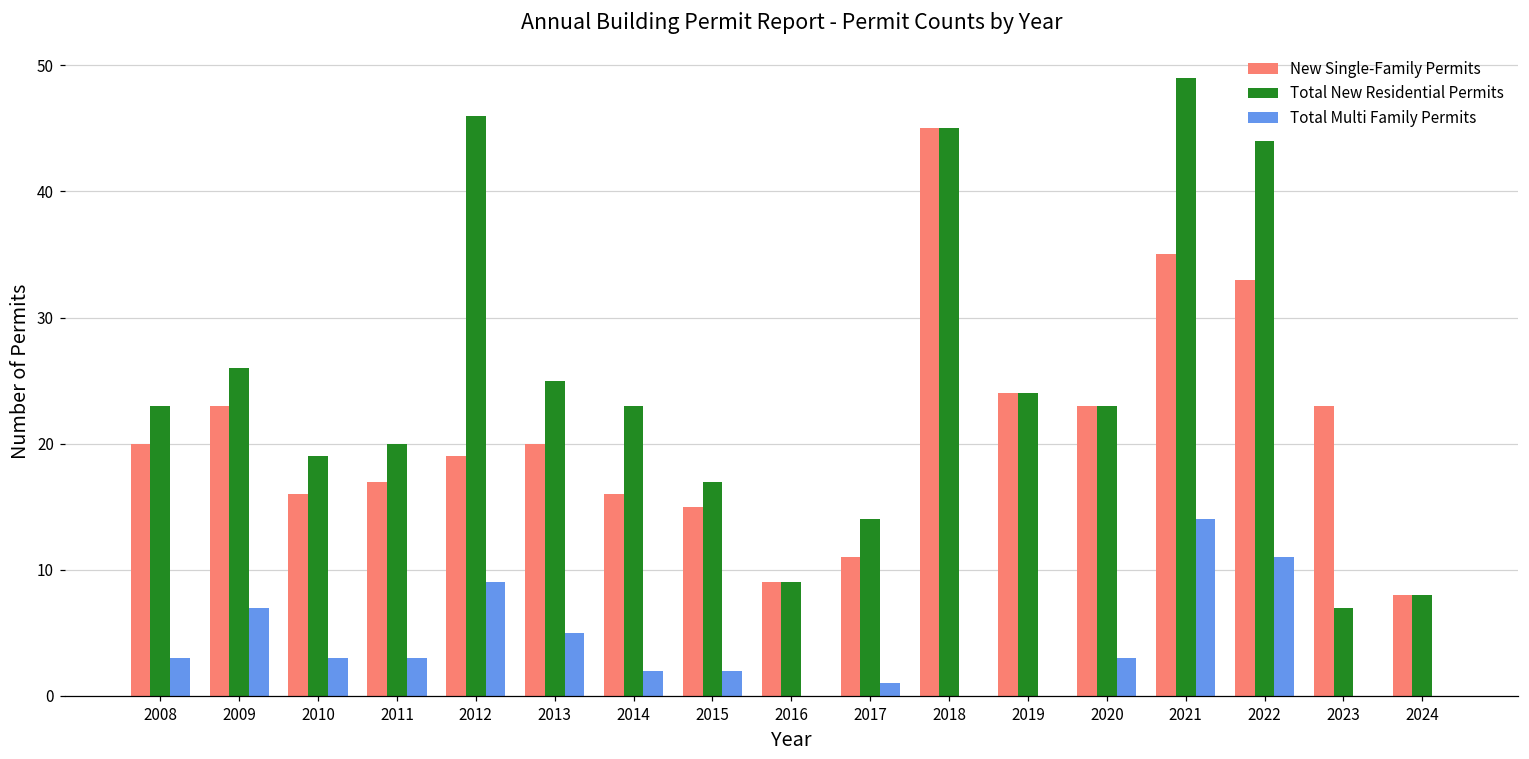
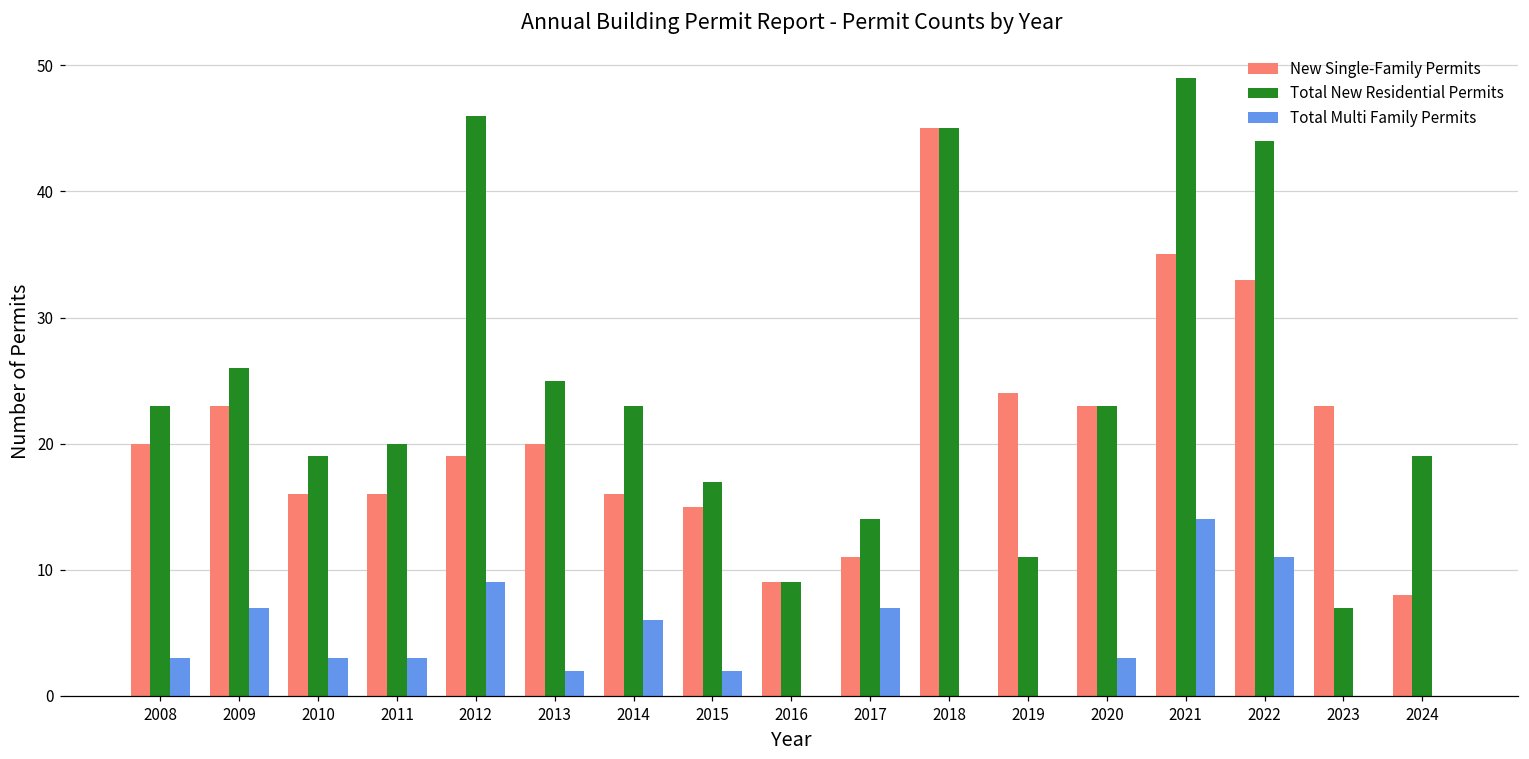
  {
    "New Single-Family Permits": {
      "2008": 20,
      "2009": 23,
      "2010": 16,
-     "2011": 17,
+     "2011": 16,
      "2012": 19,
      "2013": 20,
      "2014": 16,
      "2015": 15,
      "2016": 9,
      "2017": 11,
      "2018": 45,
      "2019": 24,
      "2020": 23,
      "2021": 35,
      "2022": 33,
      "2023": 23,
      "2024": 8
    },
    "Total New Residential Permits": {
      "2008": 23,
      "2009": 26,
      "2010": 19,
      "2011": 20,
      "2012": 46,
      "2013": 25,
      "2014": 23,
      "2015": 17,
      "2016": 9,
      "2017": 14,
      "2018": 45,
-     "2019": 24,
+     "2019": 11,
      "2020": 23,
      "2021": 49,
      "2022": 44,
      "2023": 7,
-     "2024": 8
+     "2024": 19
    },
    "Total Multi Family Permits": {
      "2008": 3,
      "2009": 7,
      "2010": 3,
      "2011": 3,
      "2012": 9,
-     "2013": 5,
-     "2014": 2,
+     "2013": 2,
+     "2014": 6,
      "2015": 2,
      "2016": 0,
-     "2017": 1,
+     "2017": 7,
      "2018": 0,
      "2019": 0,
      "2020": 3,
      "2021": 14,
      "2022": 11,
      "2023": 0,
      "2024": 0
    }
  }
